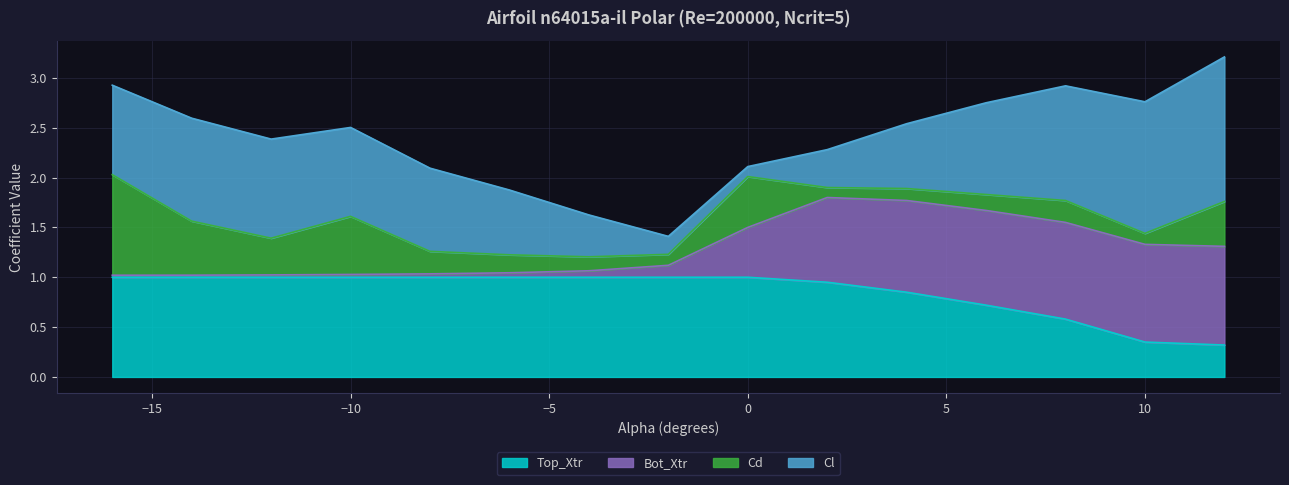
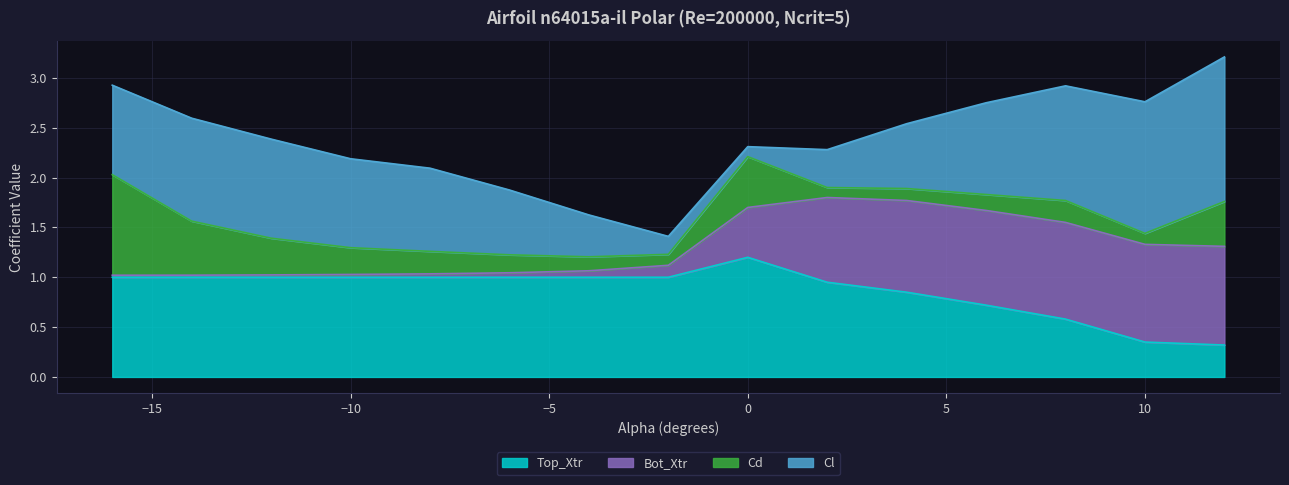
  {
    "Top_Xtr": {
      "−10": 1.0,
-     "0": 1.0,
+     "0": 1.2,
      "10": 0.4
    },
    "Bot_Xtr": {
      "−10": 0.0,
      "0": 0.5,
      "10": 1.0
    },
    "Cd": {
-     "−10": 0.6,
+     "−10": 0.3,
      "0": 0.5,
      "10": 0.1
    },
    "Cl": {
      "−10": 0.9,
      "0": 0.1,
      "10": 1.3
    }
  }
